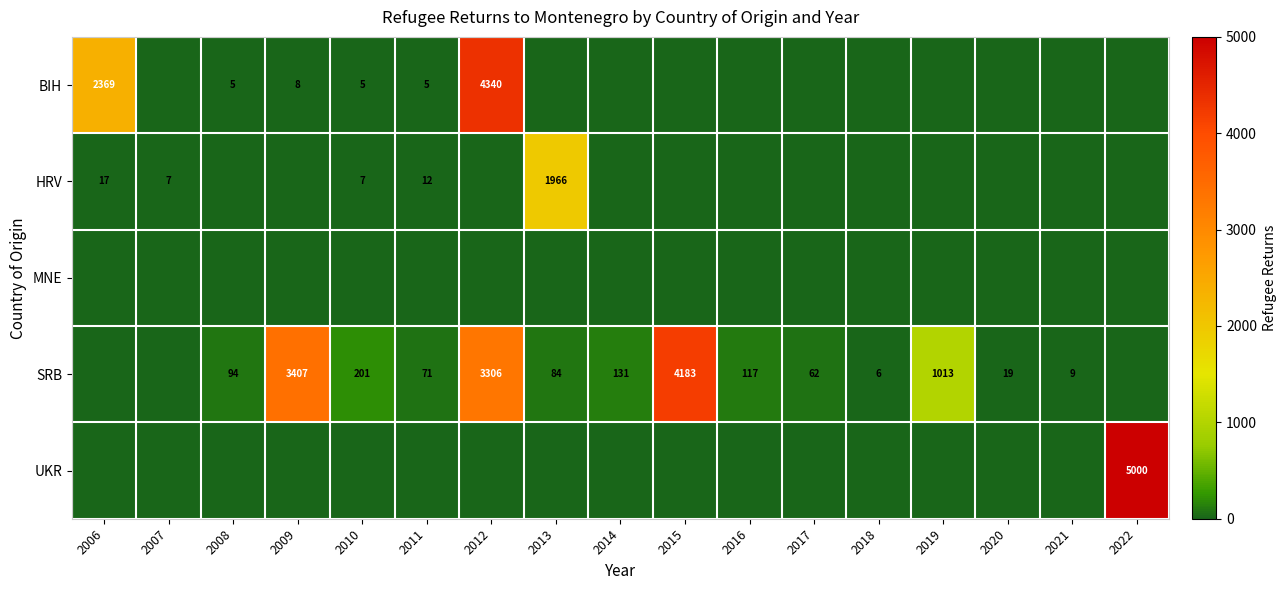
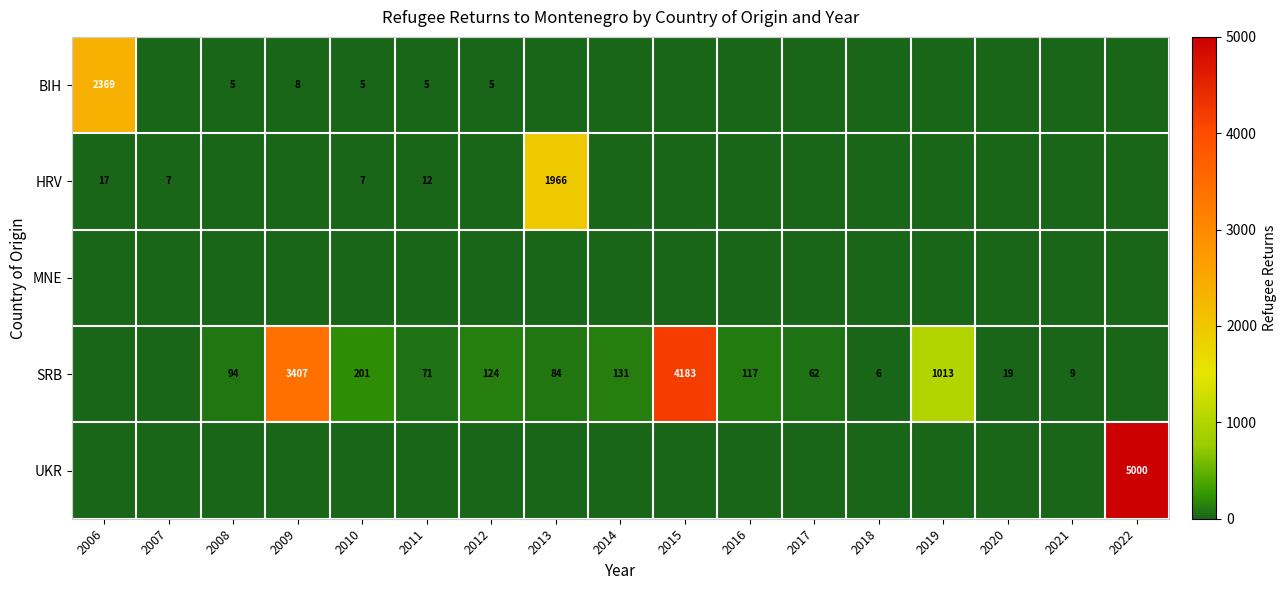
  {
    "BIH": {
      "2006": 2369,
      "2008": 5,
      "2009": 8,
      "2010": 5,
      "2011": 5,
-     "2012": 4340
+     "2012": 5
    },
    "HRV": {
      "2006": 17,
      "2007": 7,
      "2010": 7,
      "2011": 12,
      "2013": 1966
    },
    "SRB": {
      "2008": 94,
      "2009": 3407,
      "2010": 201,
      "2011": 71,
-     "2012": 3306,
+     "2012": 124,
      "2013": 84,
      "2014": 131,
      "2015": 4183,
      "2016": 117,
      "2017": 62,
      "2018": 6,
      "2019": 1013,
      "2020": 19,
      "2021": 9
    },
    "UKR": {
      "2022": 5000
    }
  }
